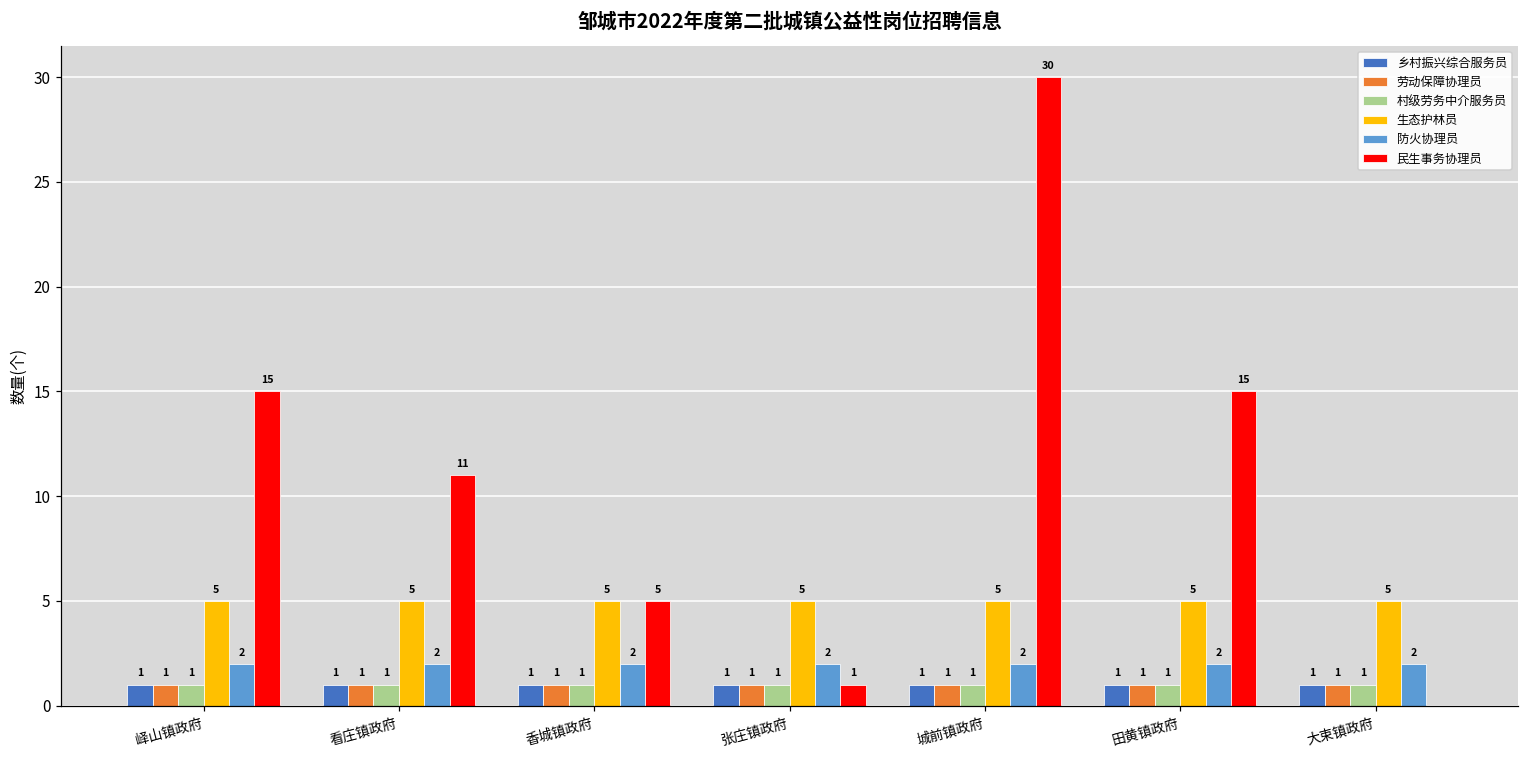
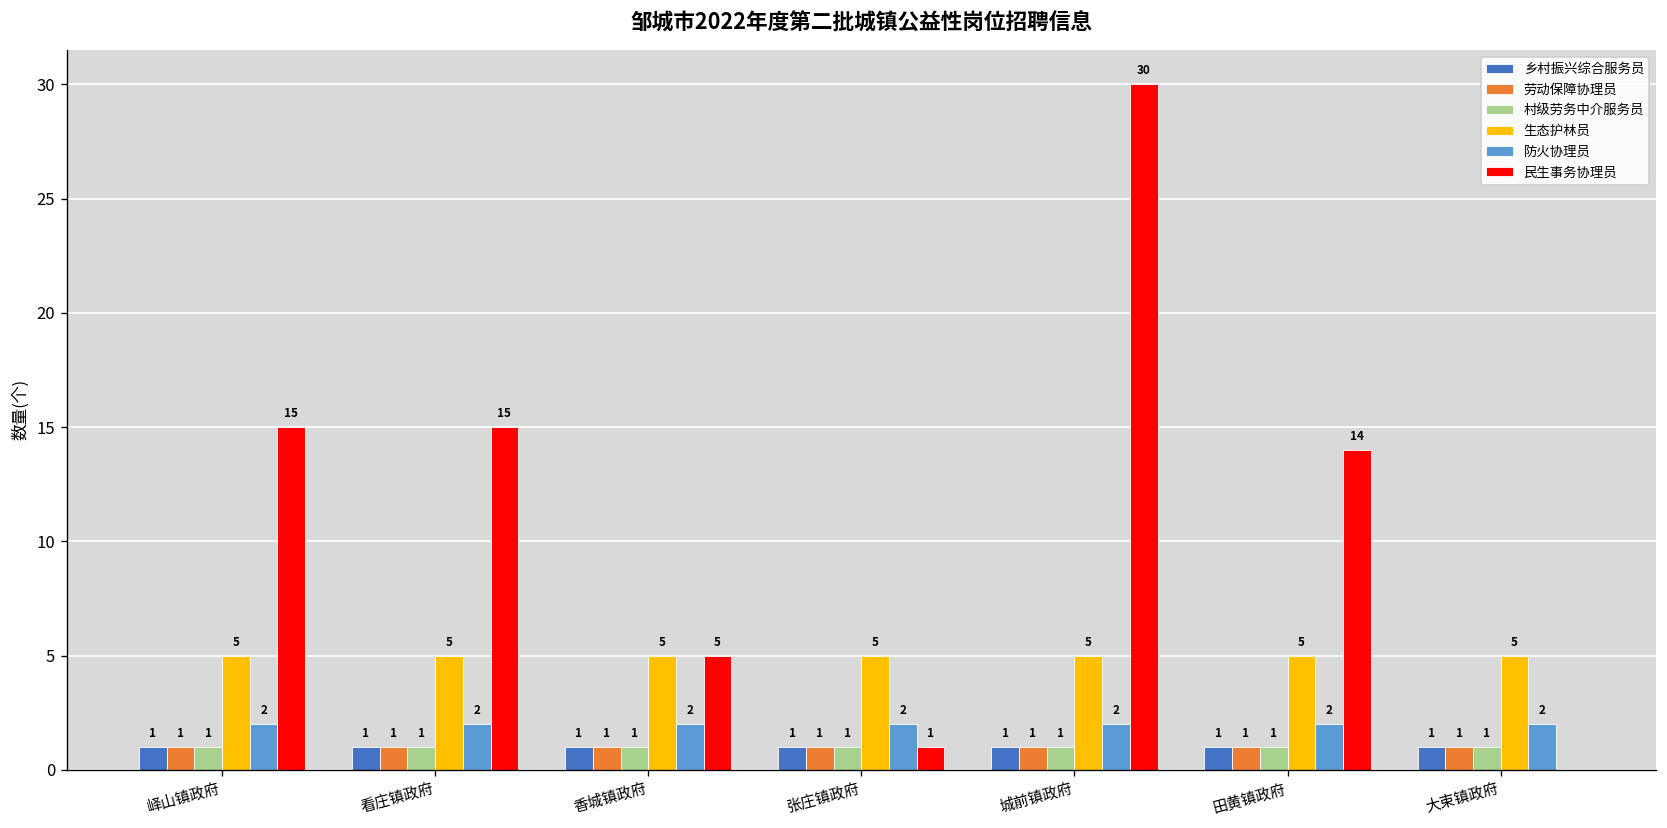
  {
    "劳动保障协理员": {
      "峄山镇政府": 1,
      "看庄镇政府": 1,
      "香城镇政府": 1,
      "张庄镇政府": 1,
      "城前镇政府": 1,
      "田黄镇政府": 1,
      "大束镇政府": 1
    },
    "村级劳务中介服务员": {
      "峄山镇政府": 1,
      "看庄镇政府": 1,
      "香城镇政府": 1,
      "张庄镇政府": 1,
      "城前镇政府": 1,
      "田黄镇政府": 1,
      "大束镇政府": 1
    },
    "生态护林员": {
      "峄山镇政府": 5,
      "看庄镇政府": 5,
      "香城镇政府": 5,
      "张庄镇政府": 5,
      "城前镇政府": 5,
      "田黄镇政府": 5,
      "大束镇政府": 5
    },
    "民生事务协理员": {
      "峄山镇政府": 15,
-     "看庄镇政府": 11,
+     "看庄镇政府": 15,
      "香城镇政府": 5,
      "张庄镇政府": 1,
      "城前镇政府": 30,
-     "田黄镇政府": 15
+     "田黄镇政府": 14
    }
  }
